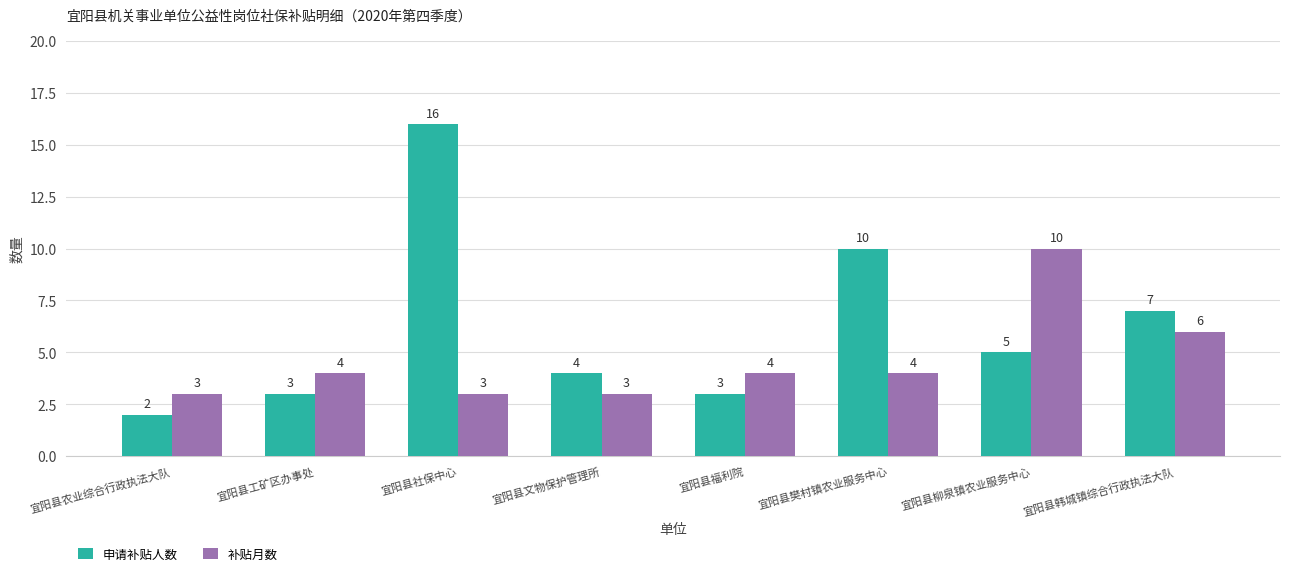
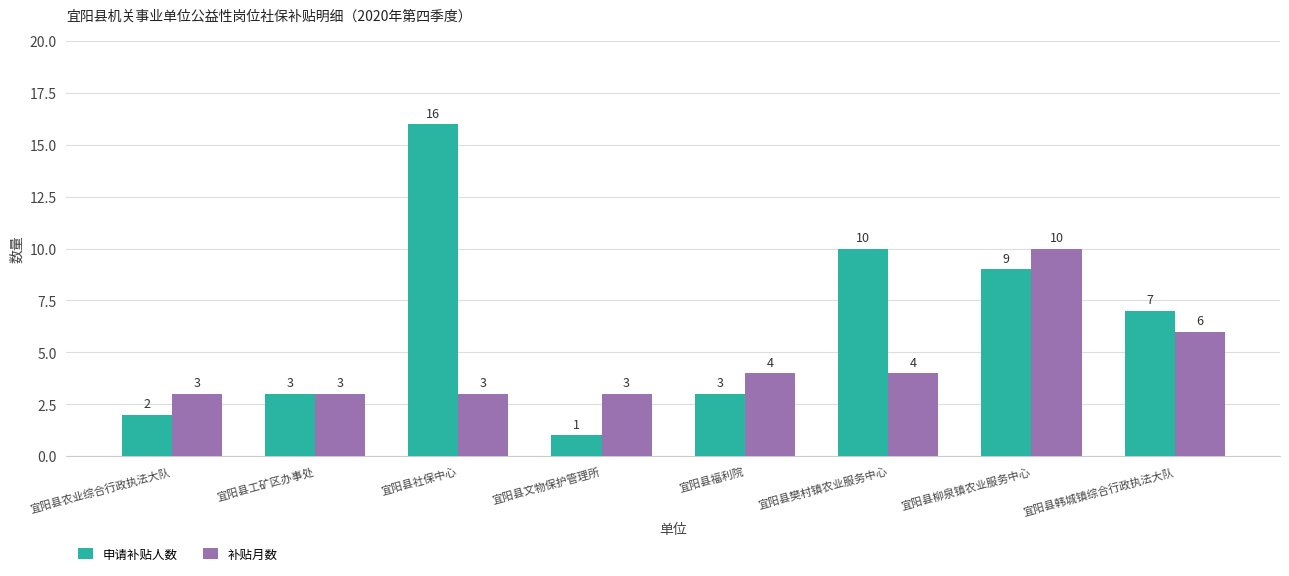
  {
    "申请补贴人数": {
      "宜阳县农业综合行政执法大队": 2,
      "宜阳县工矿区办事处": 3,
      "宜阳县社保中心": 16,
-     "宜阳县文物保护管理所": 4,
+     "宜阳县文物保护管理所": 1,
      "宜阳县福利院": 3,
      "宜阳县樊村镇农业服务中心": 10,
-     "宜阳县柳泉镇农业服务中心": 5,
+     "宜阳县柳泉镇农业服务中心": 9,
      "宜阳县韩城镇综合行政执法大队": 7
    },
    "补贴月数": {
      "宜阳县农业综合行政执法大队": 3,
-     "宜阳县工矿区办事处": 4,
+     "宜阳县工矿区办事处": 3,
      "宜阳县社保中心": 3,
      "宜阳县文物保护管理所": 3,
      "宜阳县福利院": 4,
      "宜阳县樊村镇农业服务中心": 4,
      "宜阳县柳泉镇农业服务中心": 10,
      "宜阳县韩城镇综合行政执法大队": 6
    }
  }
